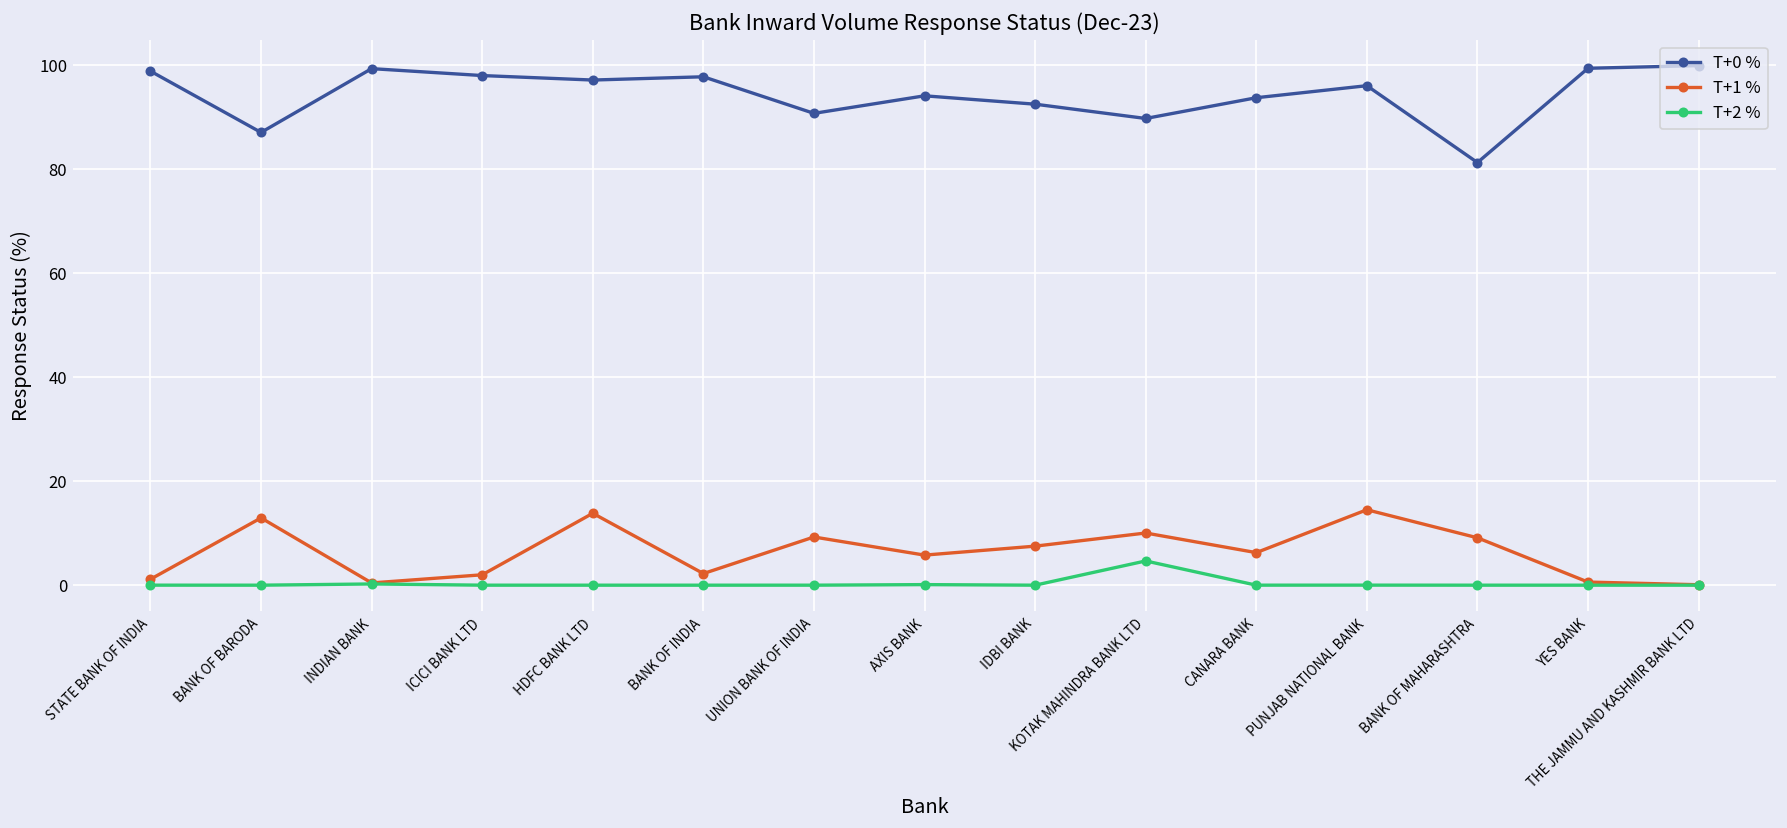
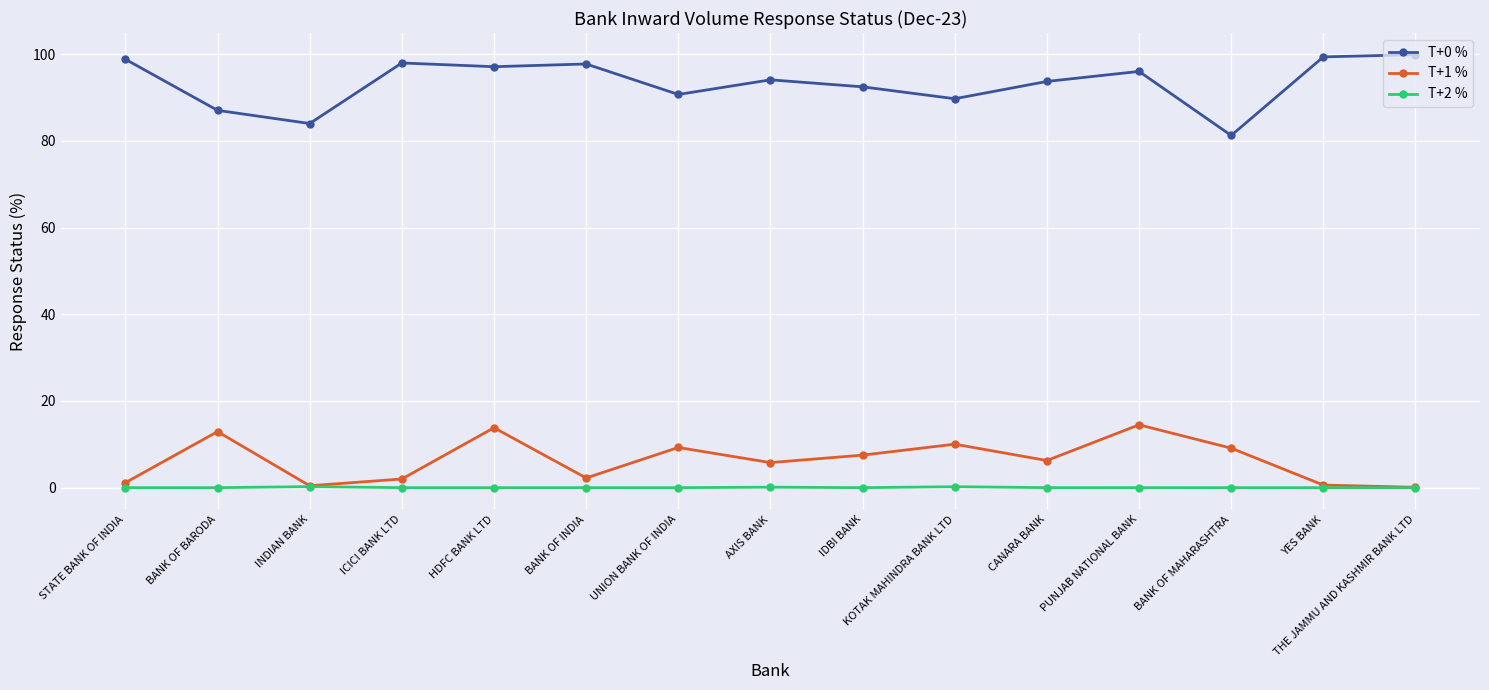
  {
    "T+0 %": {
      "STATE BANK OF INDIA": 99,
      "BANK OF BARODA": 87,
-     "INDIAN BANK": 99,
+     "INDIAN BANK": 84,
      "ICICI BANK LTD": 98,
      "HDFC BANK LTD": 97,
      "BANK OF INDIA": 98,
      "UNION BANK OF INDIA": 91,
      "AXIS BANK": 94,
      "IDBI BANK": 92,
      "KOTAK MAHINDRA BANK LTD": 90,
      "CANARA BANK": 94,
      "PUNJAB NATIONAL BANK": 96,
      "BANK OF MAHARASHTRA": 81,
      "YES BANK": 99
    },
    "T+1 %": {
      "STATE BANK OF INDIA": 1,
      "BANK OF BARODA": 13,
      "ICICI BANK LTD": 2,
      "HDFC BANK LTD": 14,
      "BANK OF INDIA": 2,
      "UNION BANK OF INDIA": 9,
      "AXIS BANK": 6,
      "IDBI BANK": 8,
      "KOTAK MAHINDRA BANK LTD": 10,
      "CANARA BANK": 6,
      "PUNJAB NATIONAL BANK": 15,
      "BANK OF MAHARASHTRA": 9,
      "YES BANK": 1
    },
    "T+2 %": {
      "STATE BANK OF INDIA": 0,
      "BANK OF BARODA": 0,
      "ICICI BANK LTD": 0,
      "HDFC BANK LTD": 0,
      "BANK OF INDIA": 0,
      "UNION BANK OF INDIA": 0,
      "AXIS BANK": 0,
      "IDBI BANK": 0,
-     "KOTAK MAHINDRA BANK LTD": 5,
+     "KOTAK MAHINDRA BANK LTD": 0,
      "CANARA BANK": 0,
      "PUNJAB NATIONAL BANK": 0,
      "BANK OF MAHARASHTRA": 0,
      "YES BANK": 0
    }
  }
